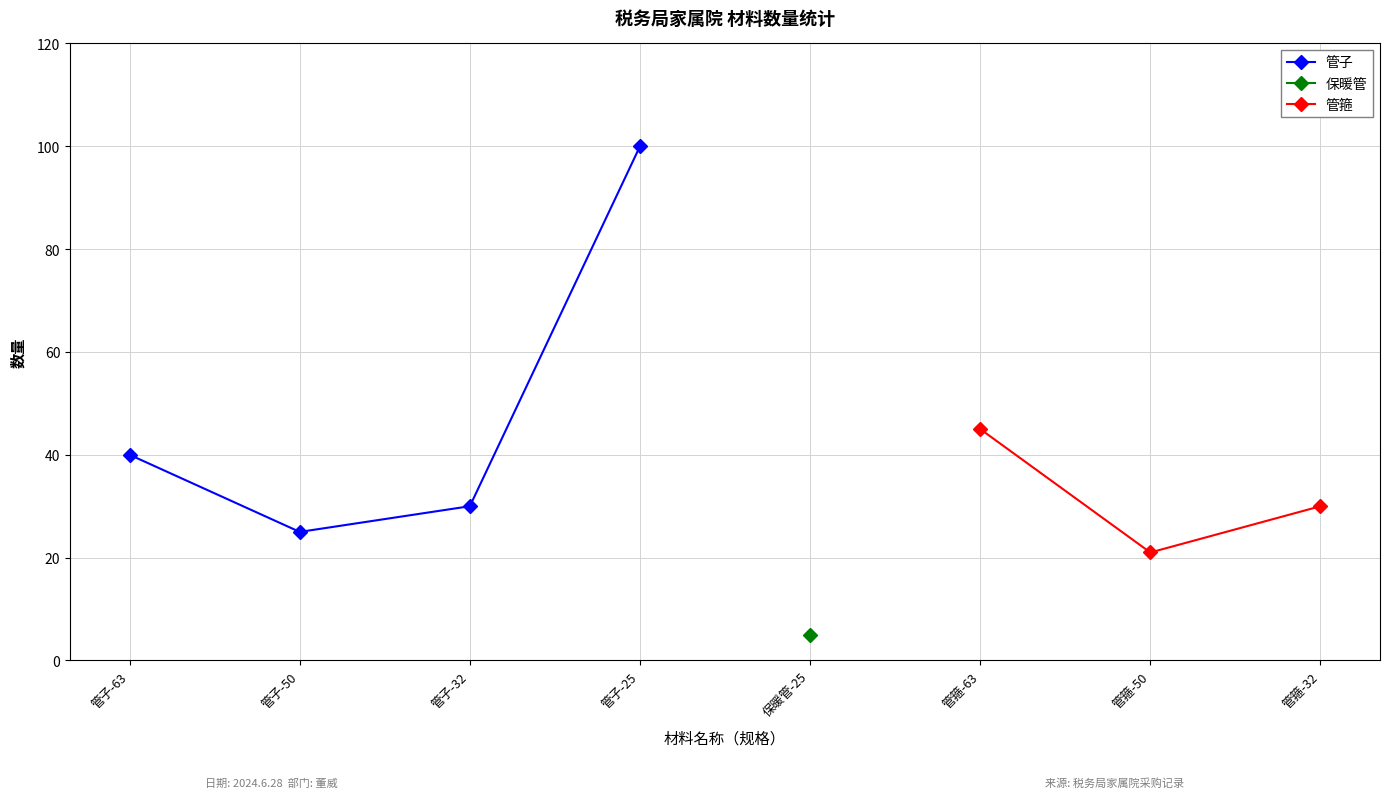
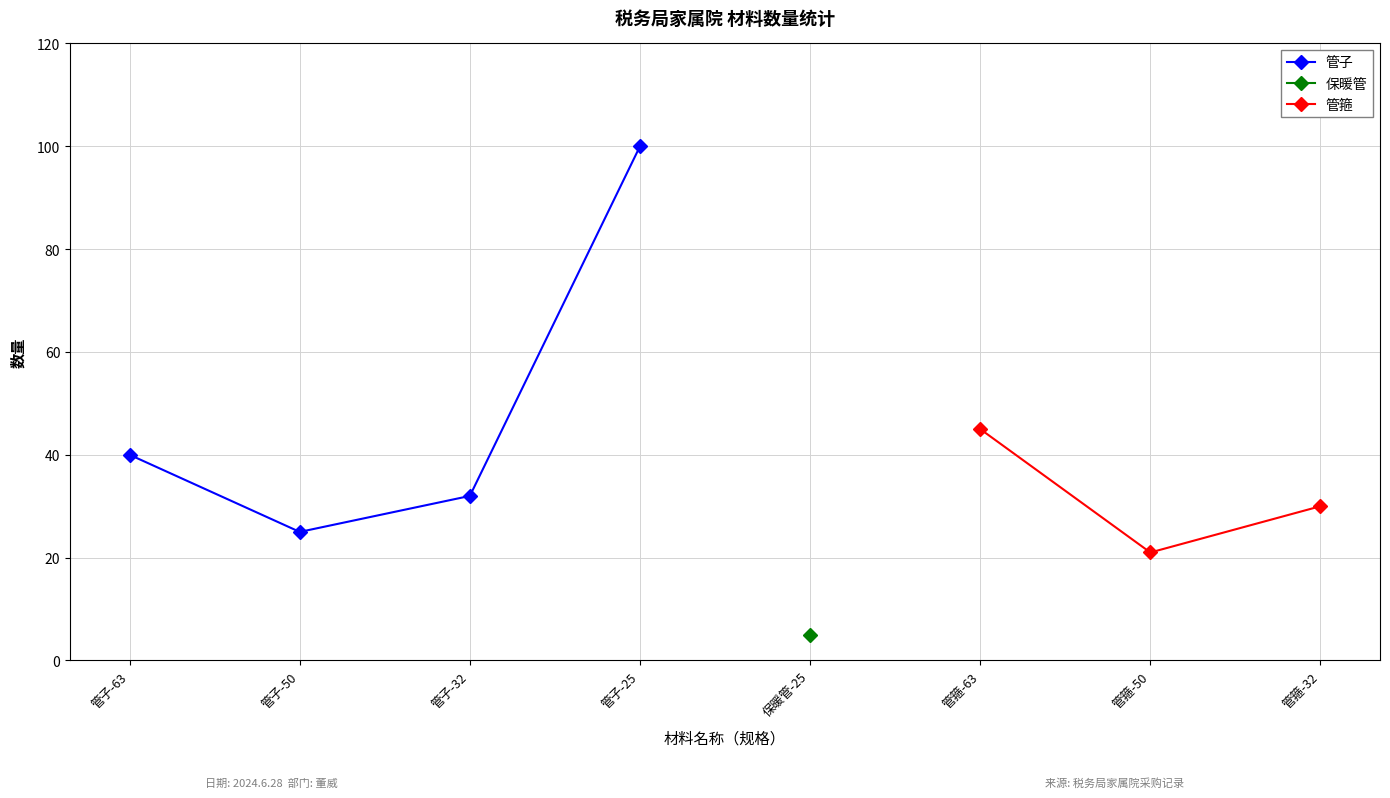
  {
    "管子": {
      "管子-63": 40,
      "管子-50": 25,
-     "管子-32": 30,
+     "管子-32": 32,
      "管子-25": 100
    },
    "保暖管": {
      "保暖管-25": 5
    },
    "管箍": {
      "管箍-63": 45,
      "管箍-50": 21,
      "管箍-32": 30
    }
  }
